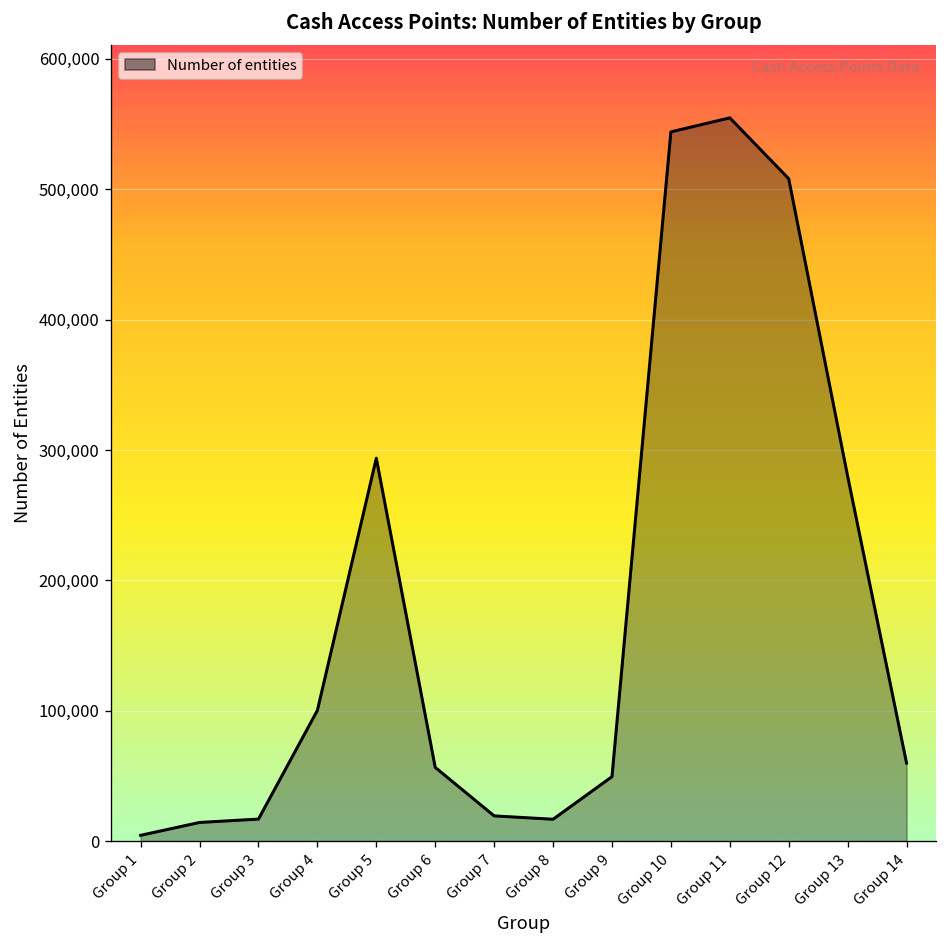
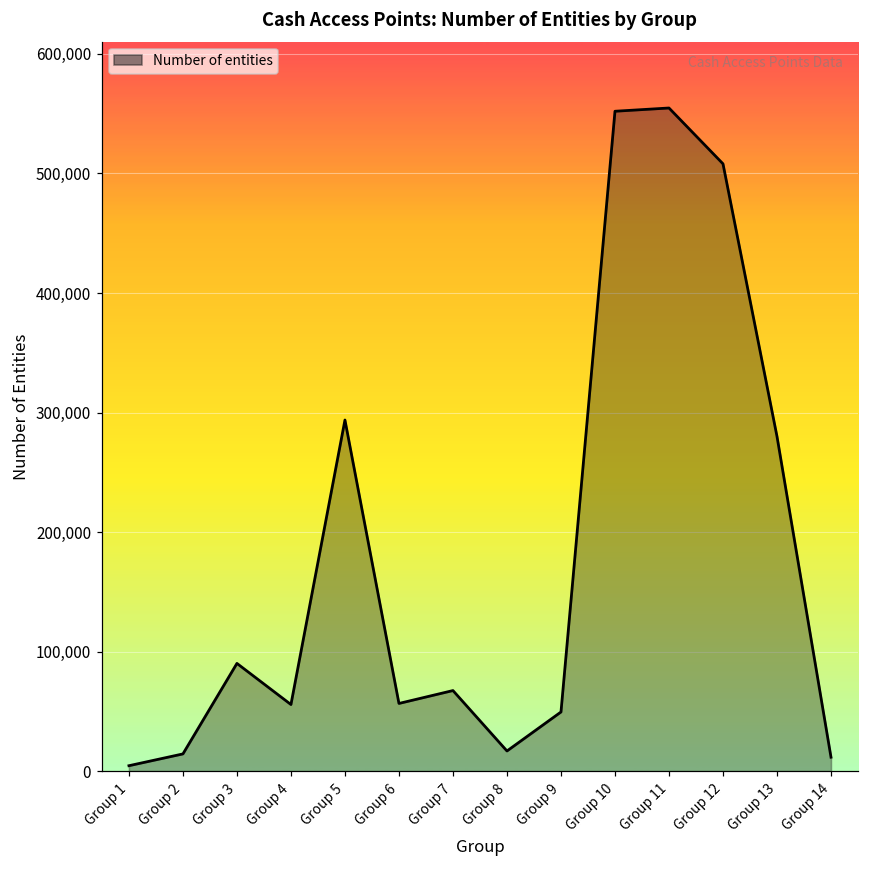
  {
    "Group 1": "5,000",
    "Group 2": "14,000",
-   "Group 3": "17,000",
-   "Group 4": "100,000",
+   "Group 3": "90,000",
+   "Group 4": "56,000",
    "Group 5": "294,000",
    "Group 6": "57,000",
-   "Group 7": "19,000",
+   "Group 7": "67,000",
    "Group 8": "17,000",
    "Group 9": "50,000",
-   "Group 10": "544,000",
+   "Group 10": "552,000",
    "Group 11": "555,000",
    "Group 12": "508,000",
    "Group 13": "280,000",
-   "Group 14": "60,000"
+   "Group 14": "12,000"
  }
